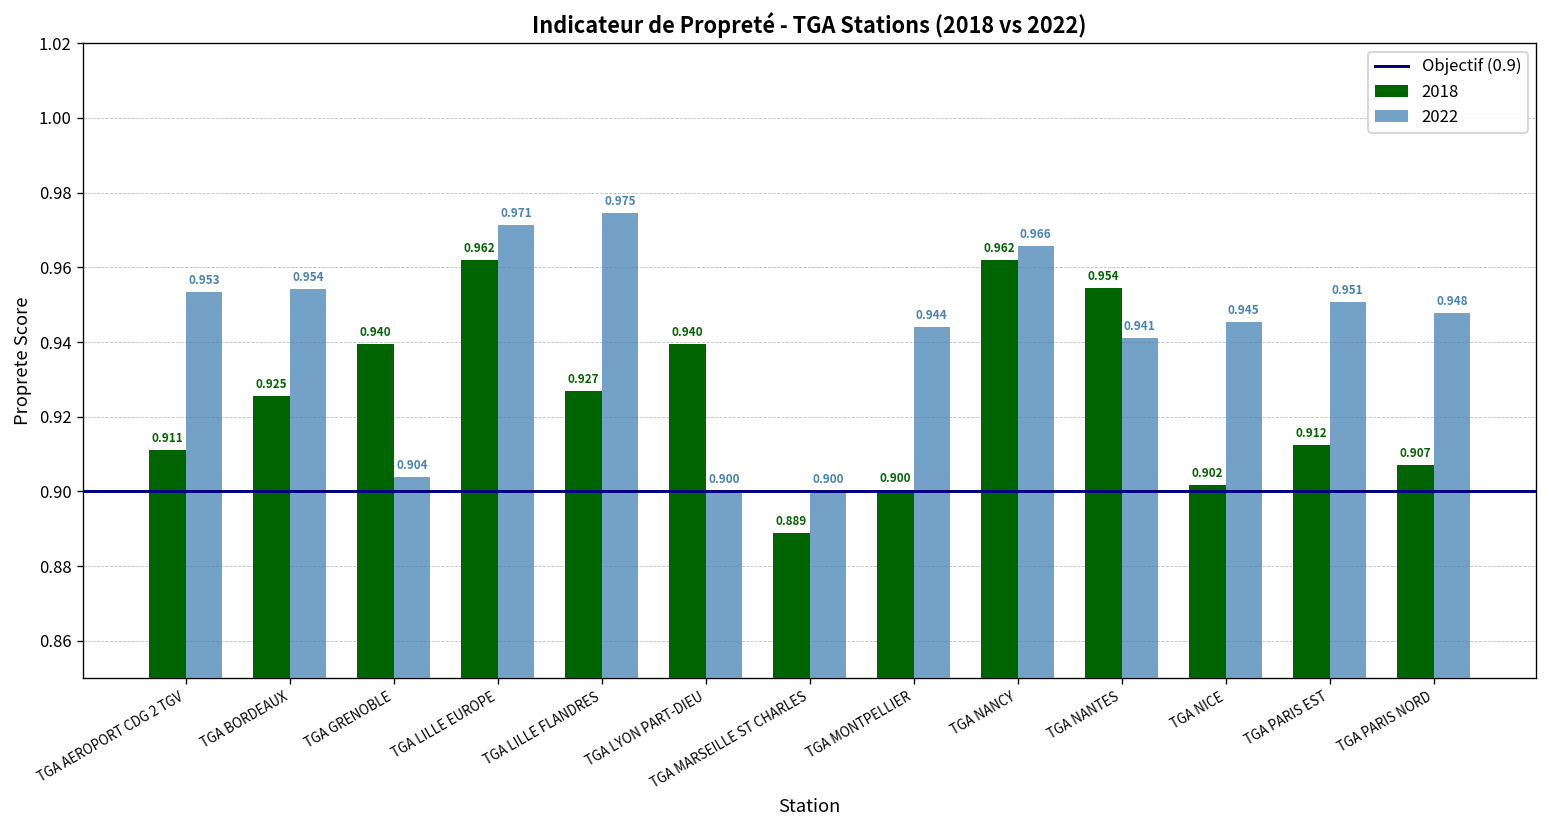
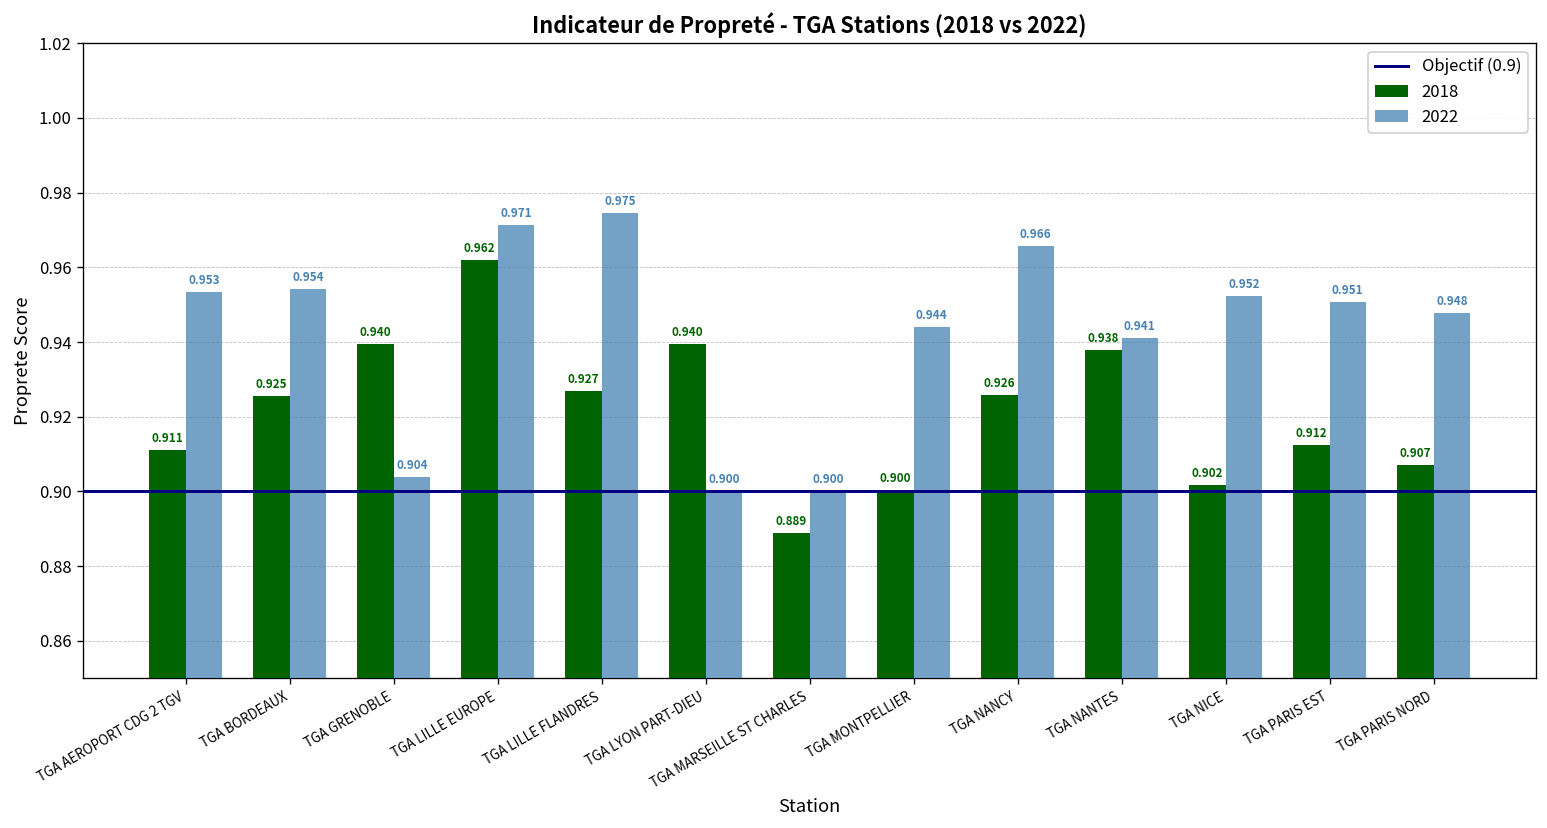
  {
    "2018": {
      "TGA AEROPORT CDG 2 TGV": 0.911,
      "TGA BORDEAUX": 0.925,
      "TGA GRENOBLE": 0.940,
      "TGA LILLE EUROPE": 0.962,
      "TGA LILLE FLANDRES": 0.927,
      "TGA LYON PART-DIEU": 0.940,
      "TGA MARSEILLE ST CHARLES": 0.889,
      "TGA MONTPELLIER": 0.900,
-     "TGA NANCY": 0.962,
-     "TGA NANTES": 0.954,
+     "TGA NANCY": 0.926,
+     "TGA NANTES": 0.938,
      "TGA NICE": 0.902,
      "TGA PARIS EST": 0.912,
      "TGA PARIS NORD": 0.907
    },
    "2022": {
      "TGA AEROPORT CDG 2 TGV": 0.953,
      "TGA BORDEAUX": 0.954,
      "TGA GRENOBLE": 0.904,
      "TGA LILLE EUROPE": 0.971,
      "TGA LILLE FLANDRES": 0.975,
      "TGA LYON PART-DIEU": 0.900,
      "TGA MARSEILLE ST CHARLES": 0.900,
      "TGA MONTPELLIER": 0.944,
      "TGA NANCY": 0.966,
      "TGA NANTES": 0.941,
-     "TGA NICE": 0.945,
+     "TGA NICE": 0.952,
      "TGA PARIS EST": 0.951,
      "TGA PARIS NORD": 0.948
    }
  }
